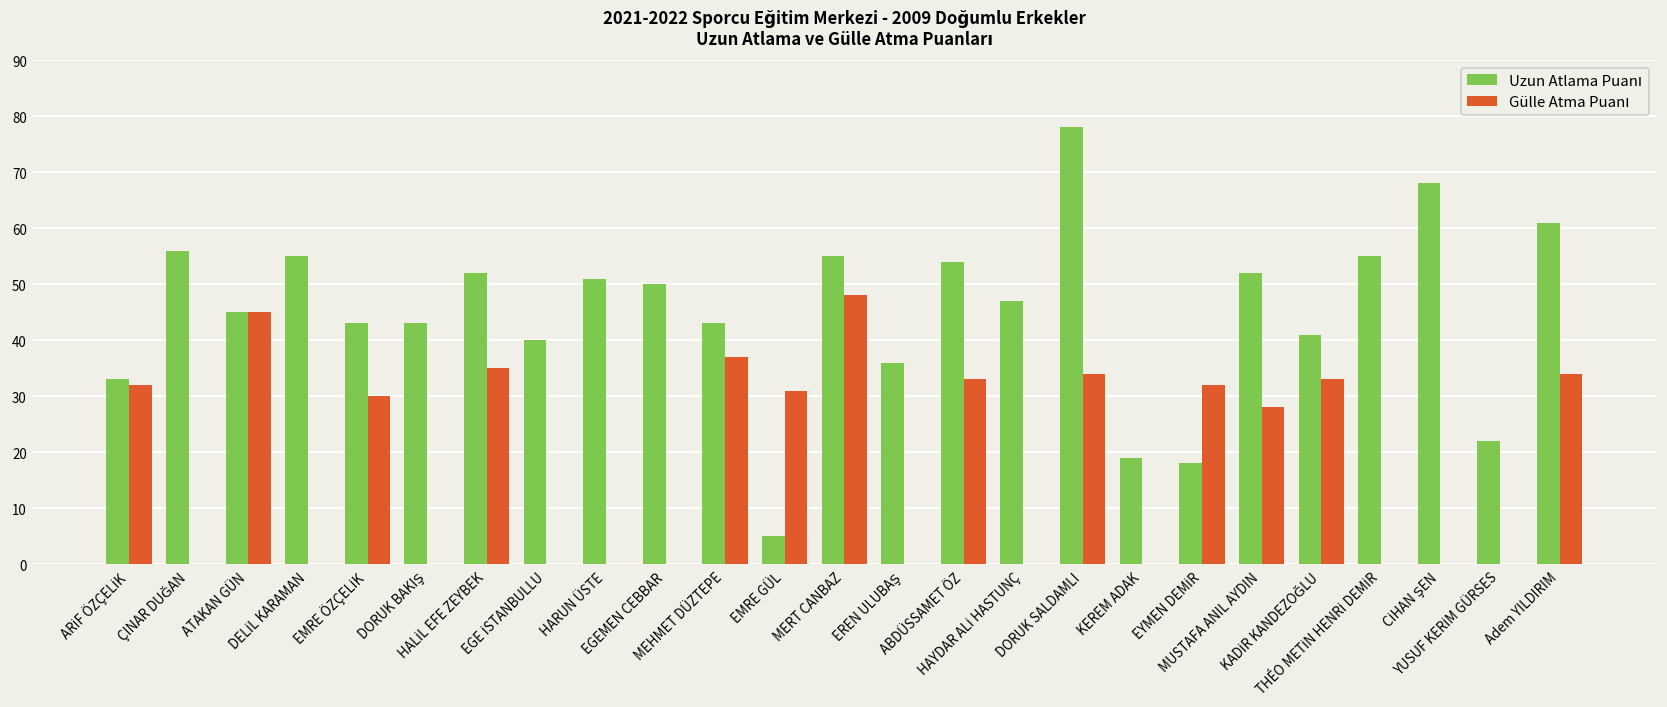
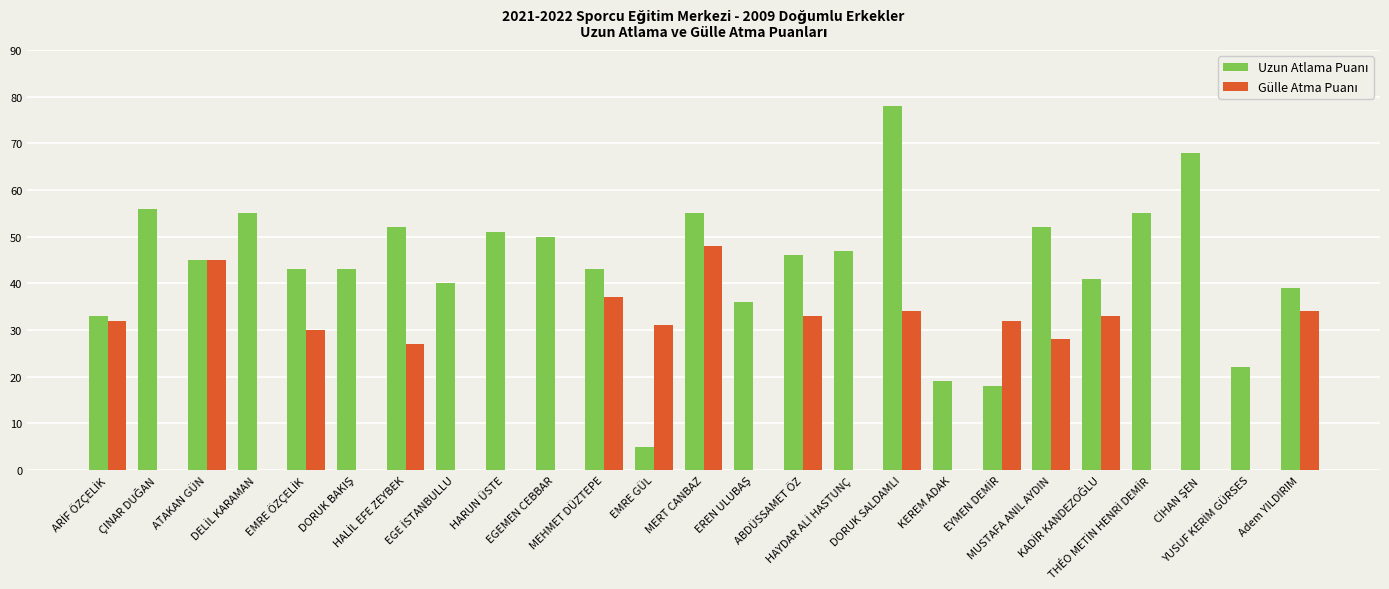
  {
    "Uzun Atlama Puanı": {
      "ARİF ÖZÇELİK": 33,
      "ÇINAR DUĞAN": 56,
      "ATAKAN GÜN": 45,
      "DELİL KARAMAN": 55,
      "EMRE ÖZÇELİK": 43,
      "DORUK BAKIŞ": 43,
      "HALİL EFE ZEYBEK": 52,
      "EGE İSTANBULLU": 40,
      "HARUN ÜSTE": 51,
      "EGEMEN CEBBAR": 50,
      "MEHMET DÜZTEPE": 43,
      "EMRE GÜL": 5,
      "MERT CANBAZ": 55,
      "EREN ULUBAŞ": 36,
-     "ABDÜSSAMET ÖZ": 54,
+     "ABDÜSSAMET ÖZ": 46,
      "HAYDAR ALİ HASTUNÇ": 47,
      "DORUK SALDAMLI": 78,
      "KEREM ADAK": 19,
      "EYMEN DEMİR": 18,
      "MUSTAFA ANIL AYDIN": 52,
      "KADİR KANDEZOĞLU": 41,
      "THÉO METİN HENRİ DEMİR": 55,
      "CİHAN ŞEN": 68,
      "YUSUF KERİM GÜRSES": 22,
-     "Adem YILDIRIM": 61
+     "Adem YILDIRIM": 39
    },
    "Gülle Atma Puanı": {
      "ARİF ÖZÇELİK": 32,
      "ÇINAR DUĞAN": 0,
      "ATAKAN GÜN": 45,
      "DELİL KARAMAN": 0,
      "EMRE ÖZÇELİK": 30,
      "DORUK BAKIŞ": 0,
-     "HALİL EFE ZEYBEK": 35,
+     "HALİL EFE ZEYBEK": 27,
      "EGE İSTANBULLU": 0,
      "HARUN ÜSTE": 0,
      "EGEMEN CEBBAR": 0,
      "MEHMET DÜZTEPE": 37,
      "EMRE GÜL": 31,
      "MERT CANBAZ": 48,
      "EREN ULUBAŞ": 0,
      "ABDÜSSAMET ÖZ": 33,
      "HAYDAR ALİ HASTUNÇ": 0,
      "DORUK SALDAMLI": 34,
      "KEREM ADAK": 0,
      "EYMEN DEMİR": 32,
      "MUSTAFA ANIL AYDIN": 28,
      "KADİR KANDEZOĞLU": 33,
      "THÉO METİN HENRİ DEMİR": 0,
      "CİHAN ŞEN": 0,
      "YUSUF KERİM GÜRSES": 0,
      "Adem YILDIRIM": 34
    }
  }
